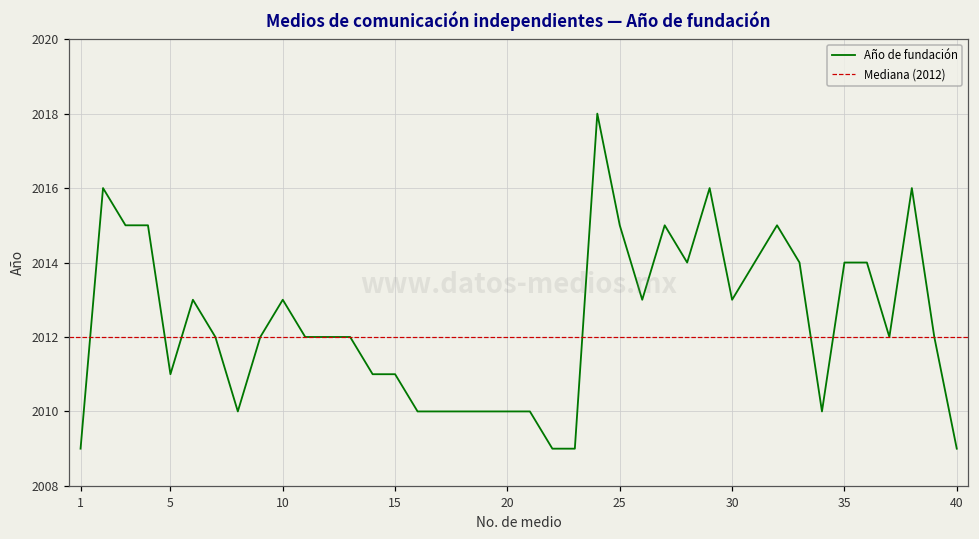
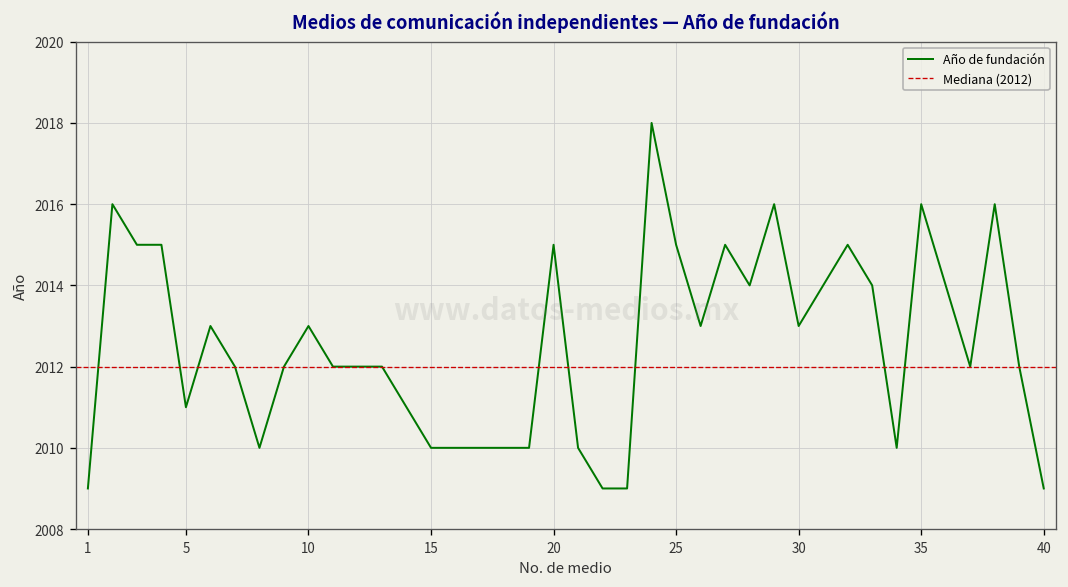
  {
    "1": 2009,
    "5": 2011,
    "10": 2013,
-   "15": 2011,
-   "20": 2010,
+   "15": 2010,
+   "20": 2015,
    "25": 2015,
    "30": 2013,
-   "35": 2014,
+   "35": 2016,
    "40": 2009
  }
